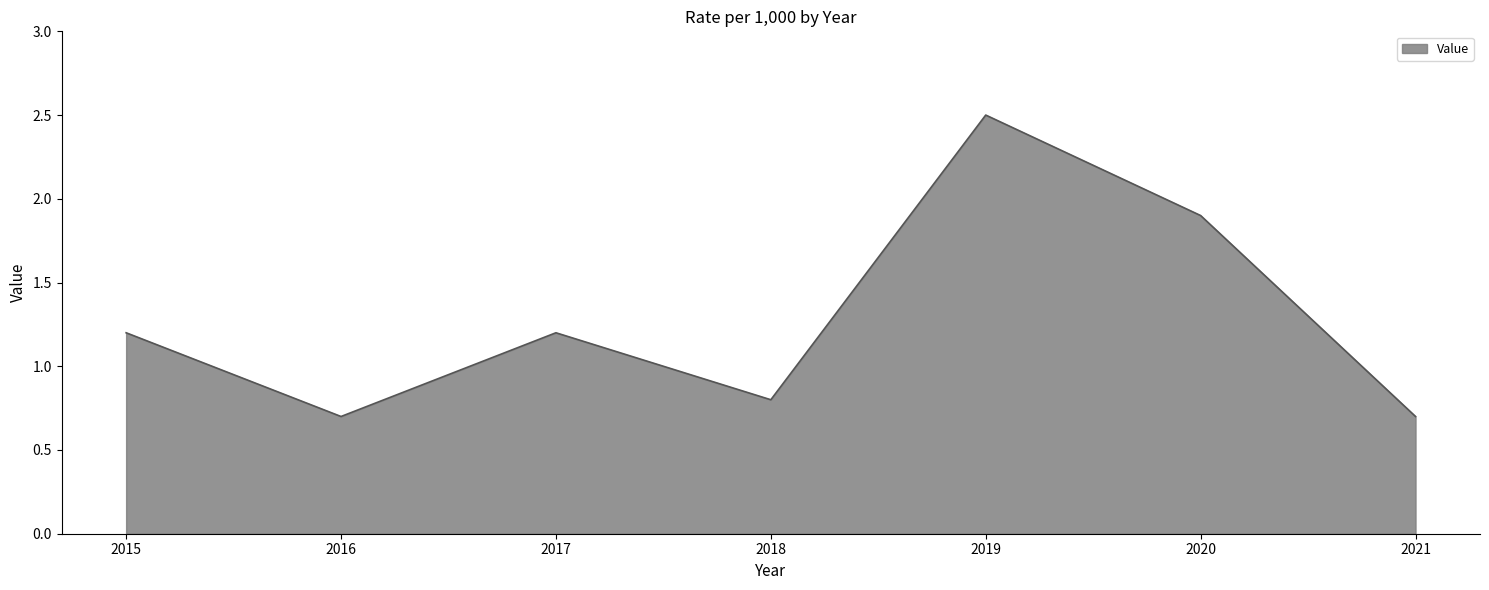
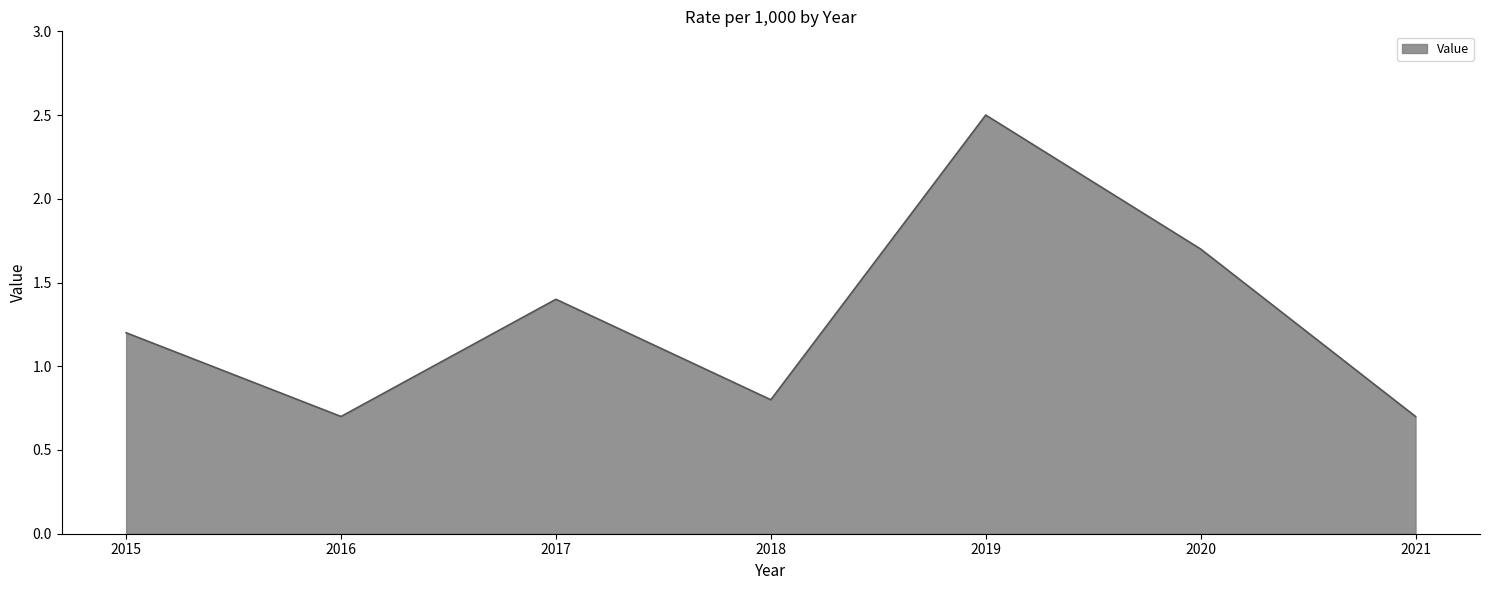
  {
    "2015": 1.2,
    "2016": 0.7,
-   "2017": 1.2,
+   "2017": 1.4,
    "2018": 0.8,
    "2019": 2.5,
-   "2020": 1.9,
+   "2020": 1.7,
    "2021": 0.7
  }
